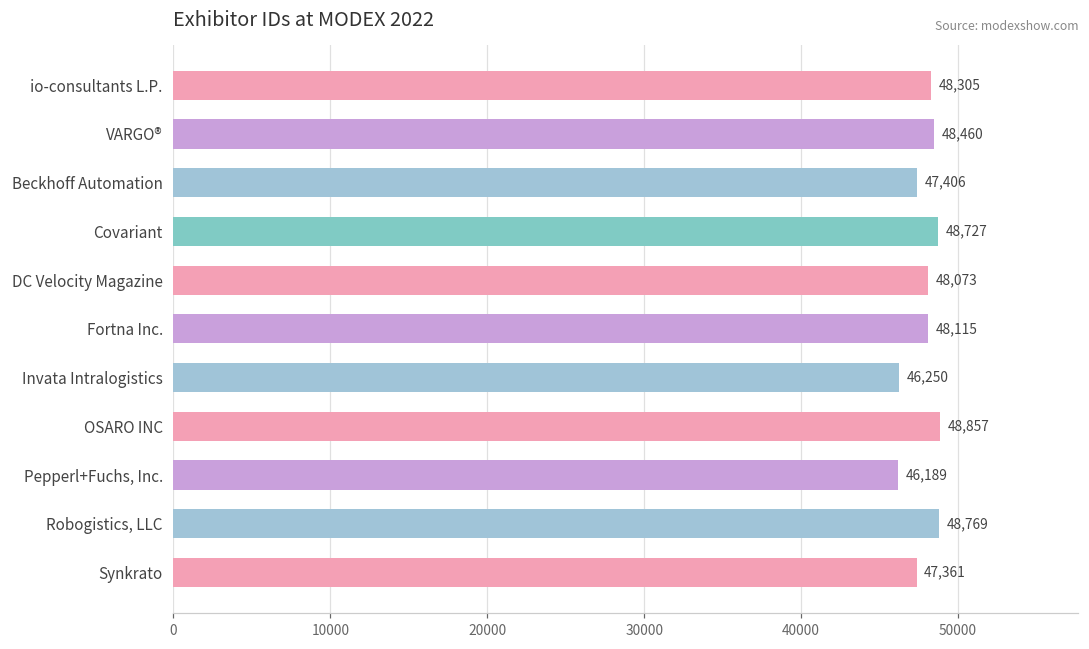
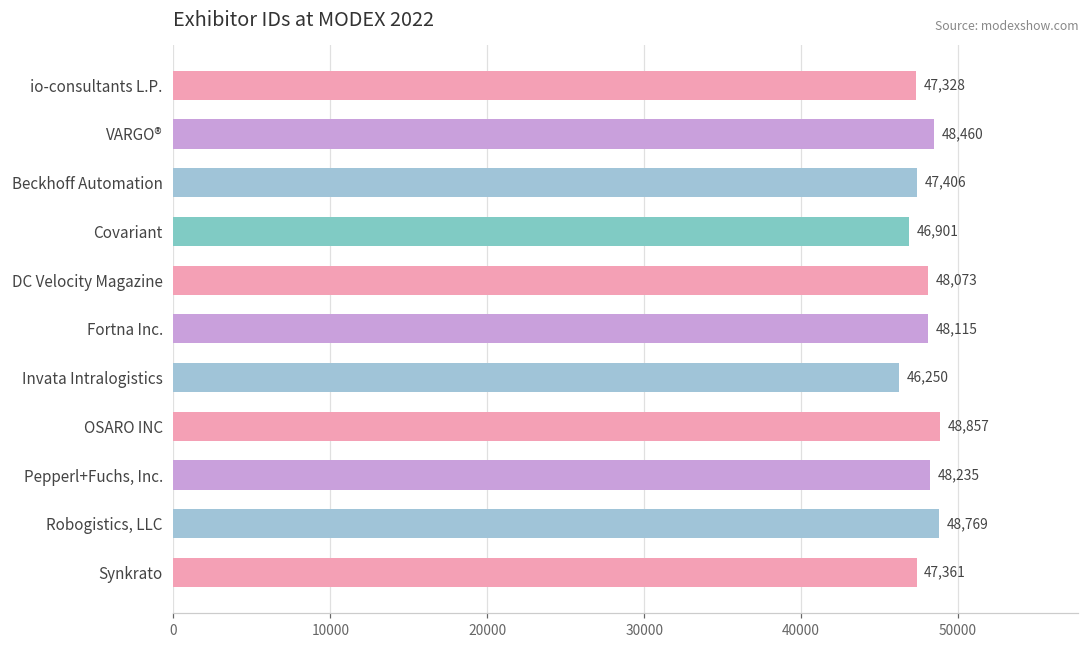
  {
-   "io-consultants L.P.": "48,305",
+   "io-consultants L.P.": "47,328",
    "VARGO®": "48,460",
    "Beckhoff Automation": "47,406",
-   "Covariant": "48,727",
+   "Covariant": "46,901",
    "DC Velocity Magazine": "48,073",
    "Fortna Inc.": "48,115",
    "Invata Intralogistics": "46,250",
    "OSARO INC": "48,857",
-   "Pepperl+Fuchs, Inc.": "46,189",
+   "Pepperl+Fuchs, Inc.": "48,235",
    "Robogistics, LLC": "48,769",
    "Synkrato": "47,361"
  }
